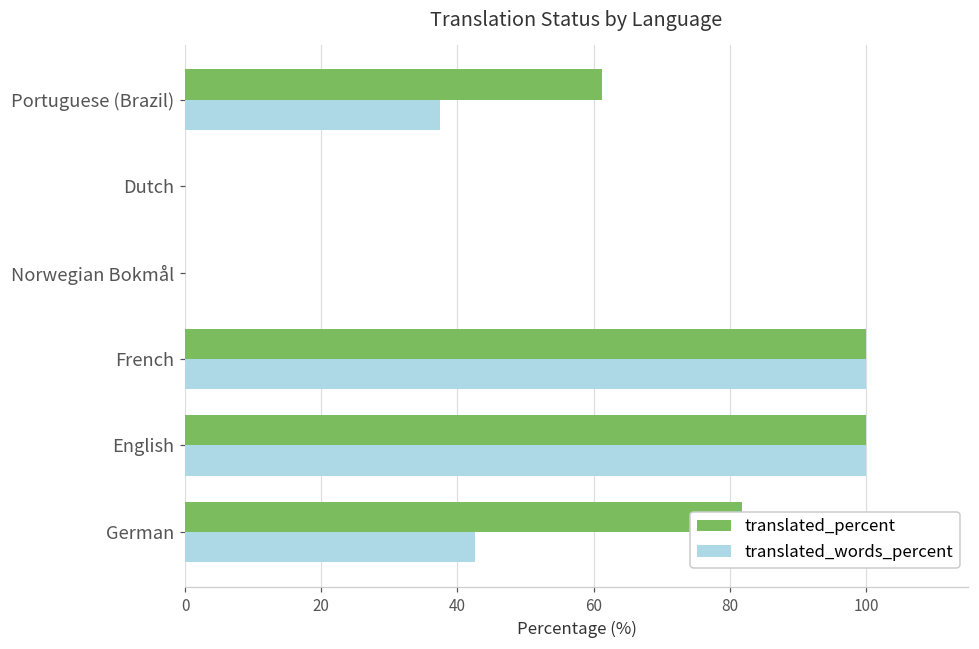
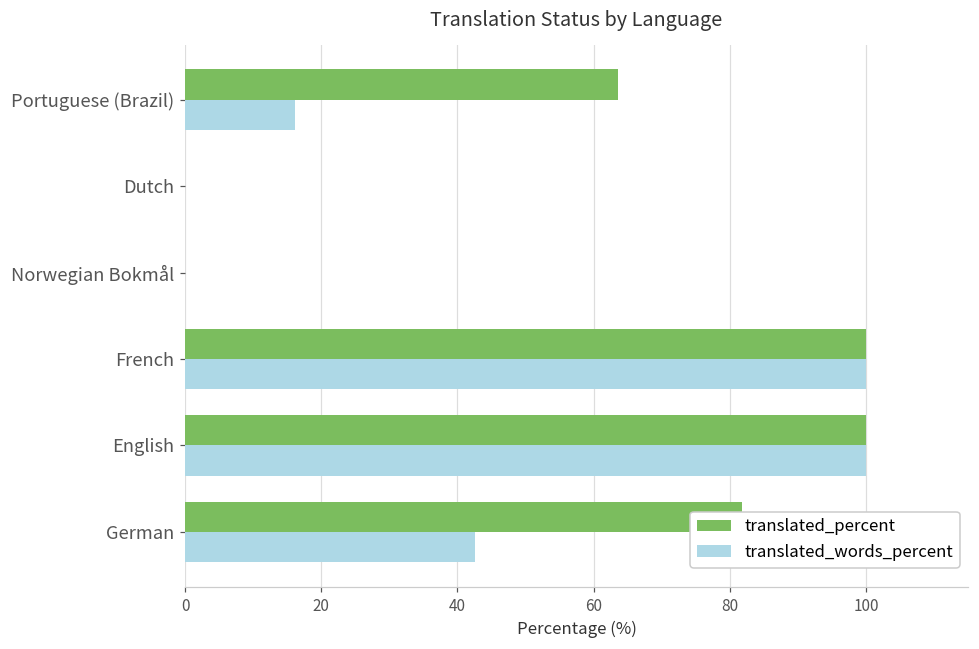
  {
    "translated_percent": {
-     "Portuguese (Brazil)": 61,
+     "Portuguese (Brazil)": 64,
      "Dutch": 0,
      "Norwegian Bokmål": 0,
      "French": 100,
      "English": 100
    },
    "translated_words_percent": {
-     "Portuguese (Brazil)": 37,
+     "Portuguese (Brazil)": 16,
      "Dutch": 0,
      "Norwegian Bokmål": 0,
      "French": 100,
      "English": 100,
      "German": 43
    }
  }
